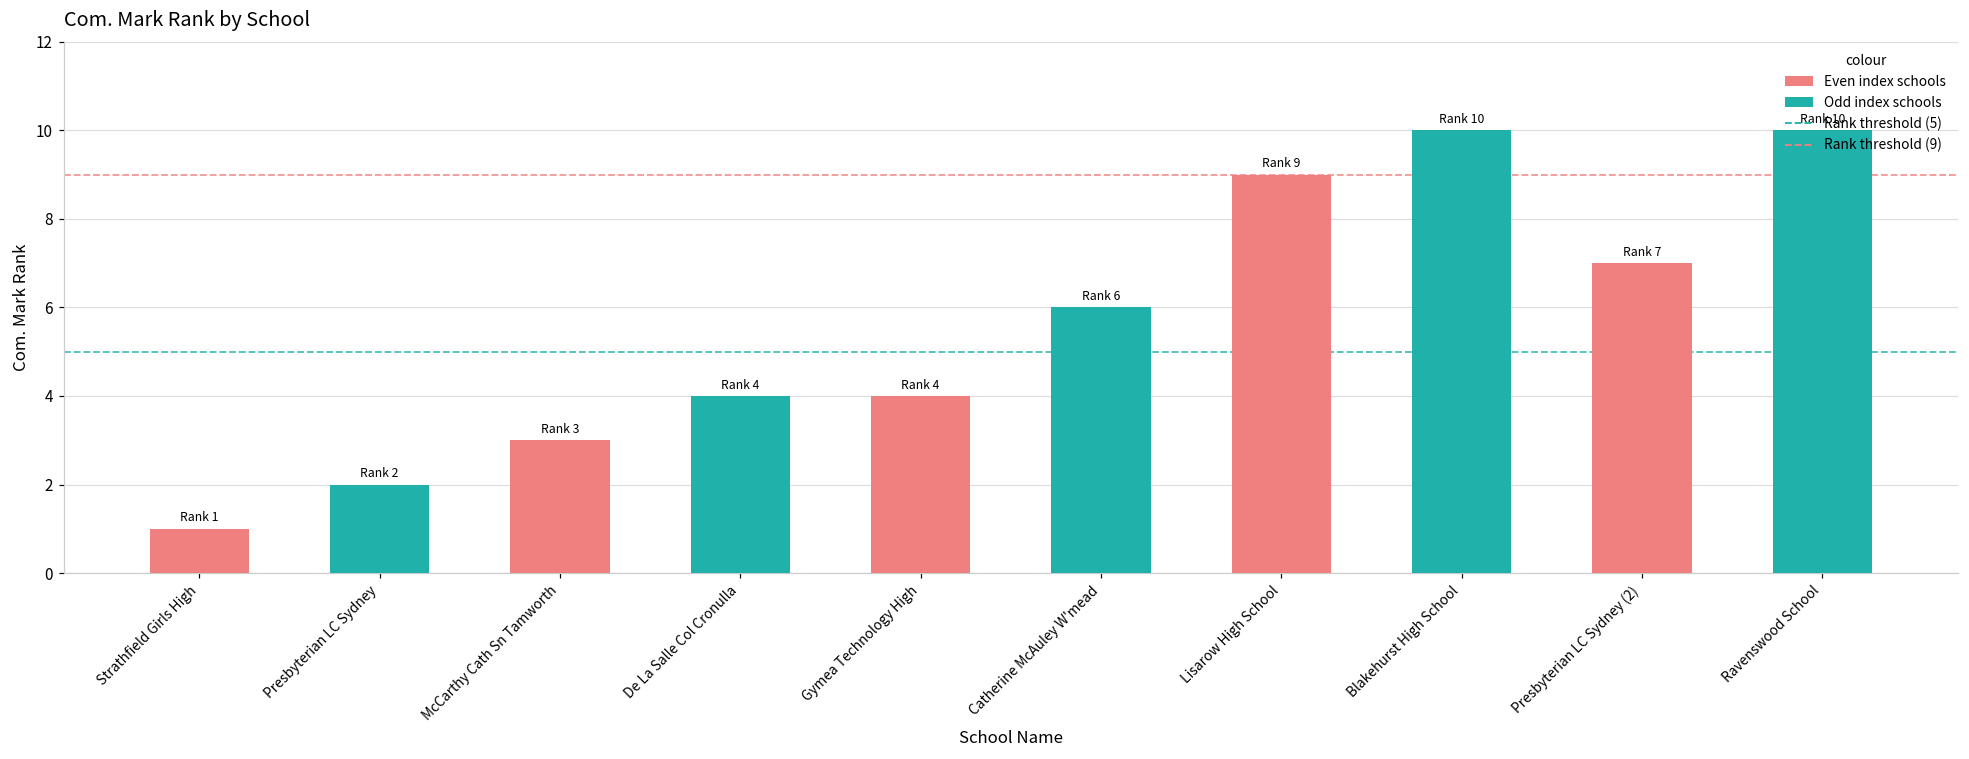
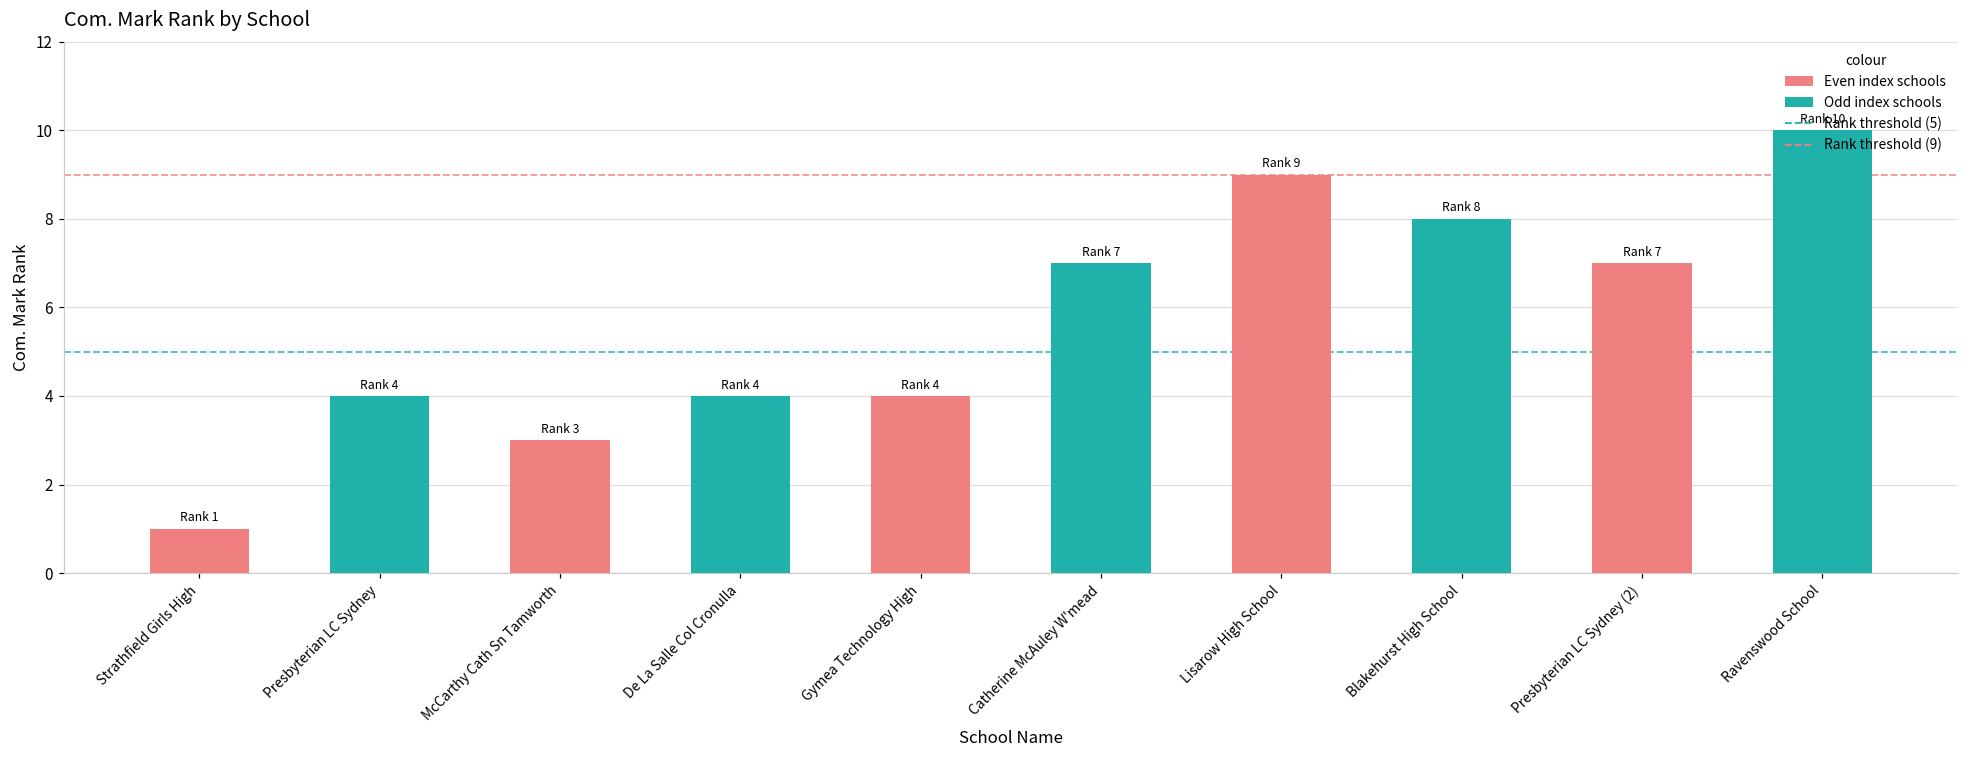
  {
    "Strathfield Girls High": 1,
-   "Presbyterian LC Sydney": 2,
+   "Presbyterian LC Sydney": 4,
    "McCarthy Cath Sn Tamworth": 3,
    "De La Salle Col Cronulla": 4,
    "Gymea Technology High": 4,
-   "Catherine McAuley W'mead": 6,
+   "Catherine McAuley W'mead": 7,
    "Lisarow High School": 9,
-   "Blakehurst High School": 10,
+   "Blakehurst High School": 8,
    "Presbyterian LC Sydney (2)": 7,
    "Ravenswood School": 10
  }
